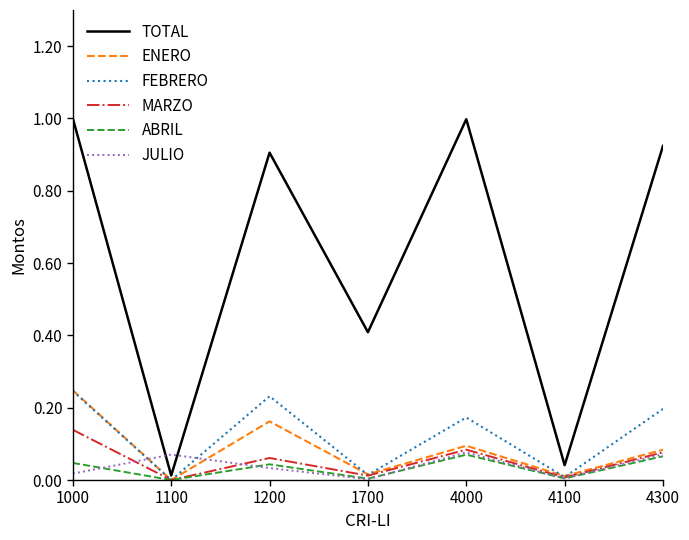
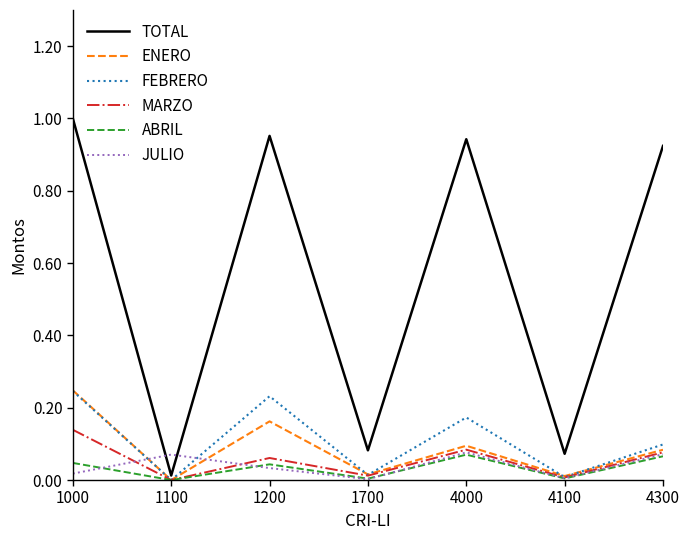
  {
    "TOTAL": {
      "1000": 1.00,
      "1100": 0.01,
-     "1200": 0.91,
-     "1700": 0.41,
-     "4000": 1.00,
-     "4100": 0.04,
+     "1200": 0.95,
+     "1700": 0.08,
+     "4000": 0.94,
+     "4100": 0.07,
      "4300": 0.92
    },
    "ENERO": {
      "1200": 0.16,
      "4000": 0.09
    },
    "FEBRERO": {
      "1200": 0.23,
      "4000": 0.17,
-     "4300": 0.20
+     "4300": 0.10
    },
    "MARZO": {
      "1000": 0.14,
      "1200": 0.06,
      "4000": 0.08
    },
    "ABRIL": {
      "1000": 0.05,
      "1200": 0.04
    },
    "JULIO": {
      "1000": 0.02,
      "1100": 0.07,
      "1200": 0.03
    }
  }
